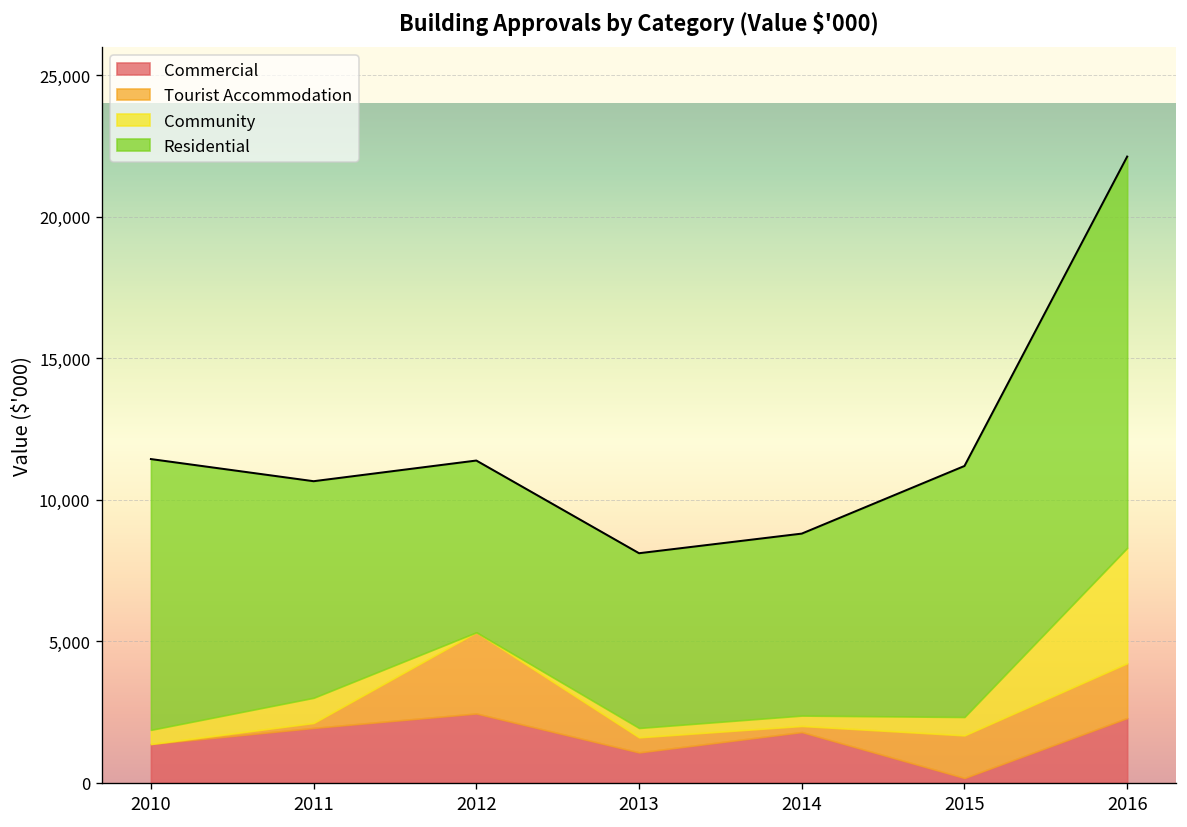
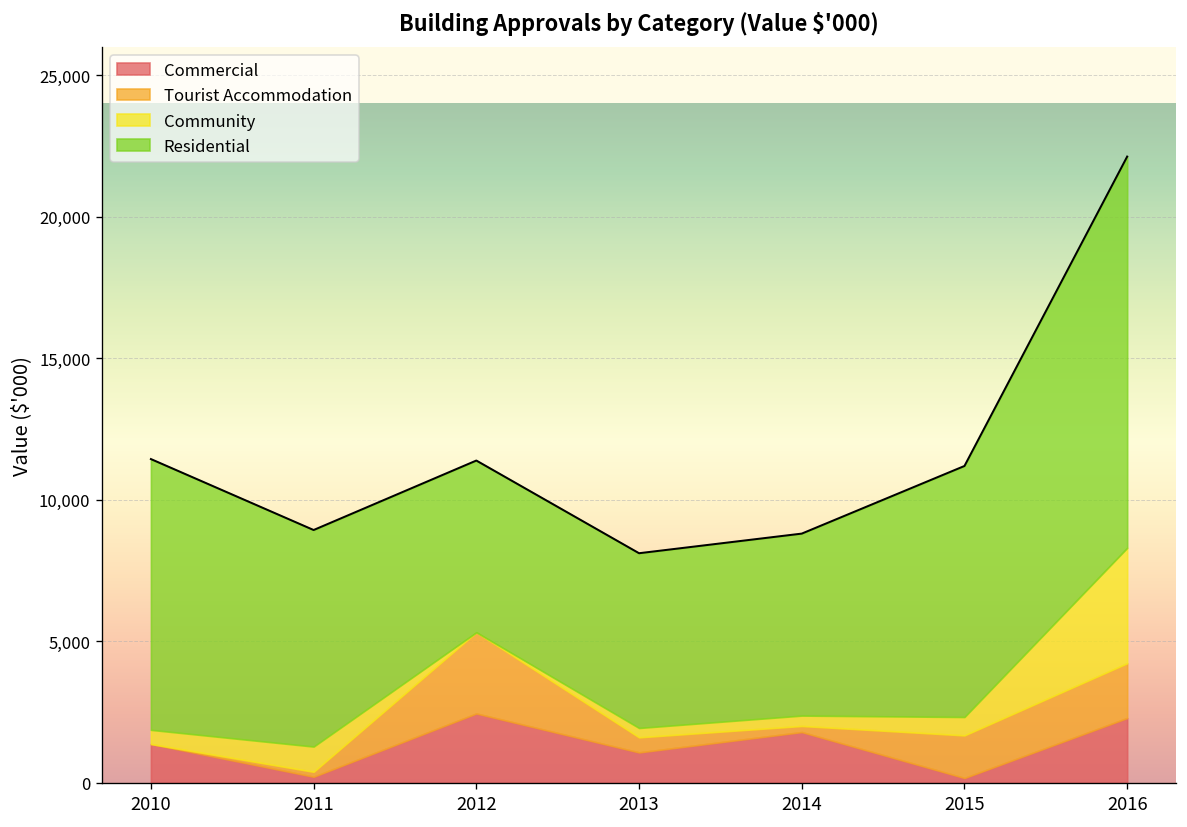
  {
    "Commercial": {
-     "2011": "1,900",
+     "2011": "200",
      "2012": "2,500",
      "2013": "1,100",
      "2014": "1,800",
      "2015": "200",
      "2016": "2,300"
    },
    "Tourist Accommodation": {
      "2011": "200",
      "2013": "500",
      "2014": "200",
      "2015": "1,500",
      "2016": "1,900"
    },
    "Community": {
      "2010": "500",
      "2011": "900",
      "2013": "300",
      "2014": "400",
      "2015": "600",
      "2016": "4,100"
    },
    "Residential": {
      "2010": "9,600",
      "2011": "7,700",
      "2012": "6,100",
      "2013": "6,200",
      "2014": "6,400",
      "2015": "8,900",
      "2016": "13,800"
    }
  }
